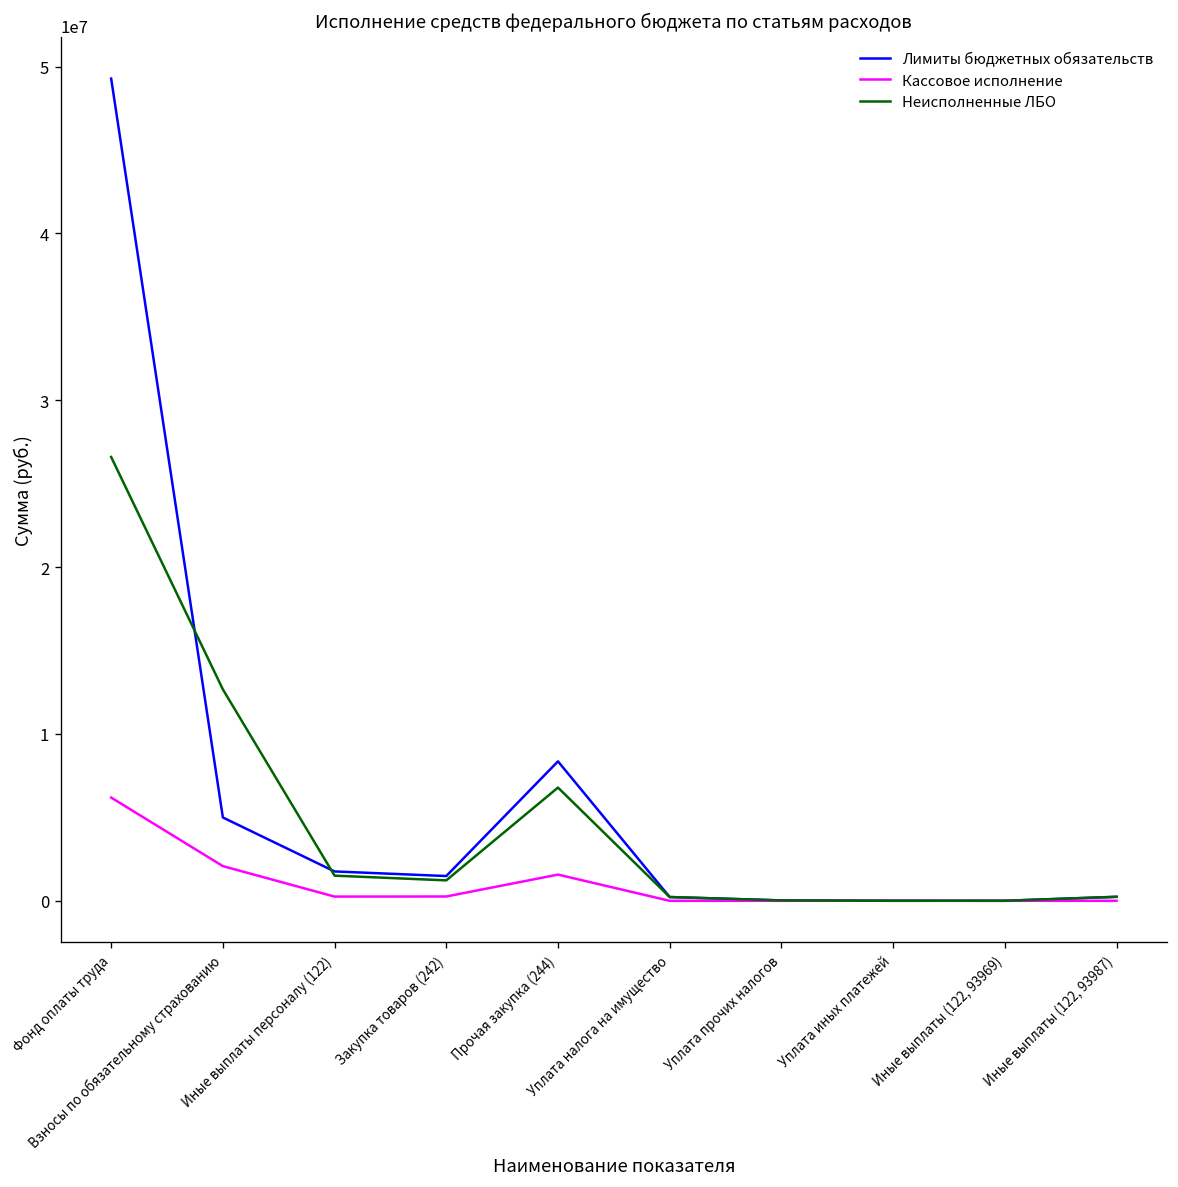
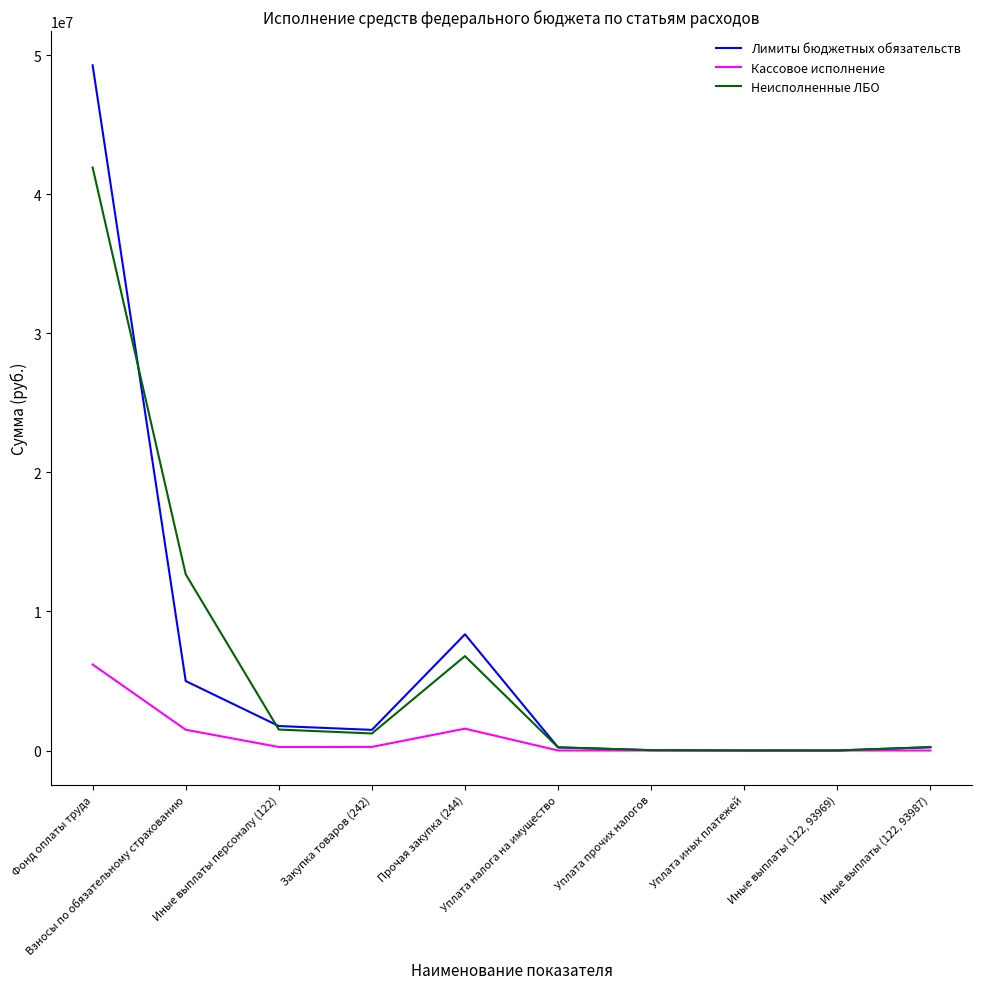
  {
    "Лимиты бюджетных обязательств": {
      "Фонд оплаты труда": 49300000,
      "Взносы по обязательному страхованию": 5000000,
      "Иные выплаты персоналу (122)": 1800000,
      "Закупка товаров (242)": 1500000,
      "Прочая закупка (244)": 8400000
    },
    "Кассовое исполнение": {
      "Фонд оплаты труда": 6200000,
-     "Взносы по обязательному страхованию": 2100000,
+     "Взносы по обязательному страхованию": 1500000,
      "Иные выплаты персоналу (122)": 300000,
      "Закупка товаров (242)": 300000,
      "Прочая закупка (244)": 1600000,
      "Уплата налога на имущество": 0,
      "Иные выплаты (122, 93987)": 0
    },
    "Неисполненные ЛБО": {
-     "Фонд оплаты труда": 26600000,
+     "Фонд оплаты труда": 41900000,
      "Взносы по обязательному страхованию": 12700000,
      "Иные выплаты персоналу (122)": 1500000,
      "Закупка товаров (242)": 1200000,
      "Прочая закупка (244)": 6800000
    }
  }
